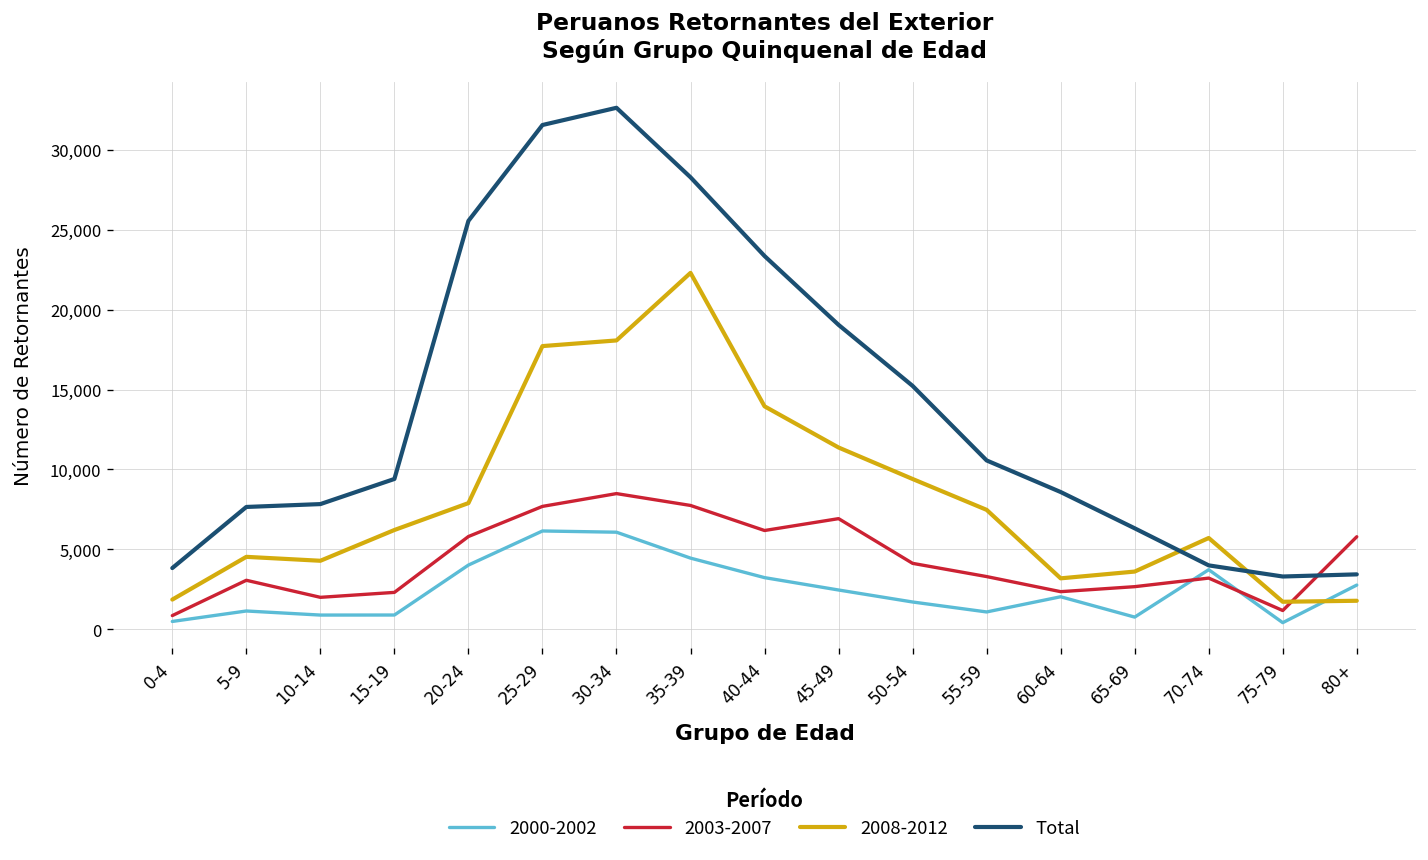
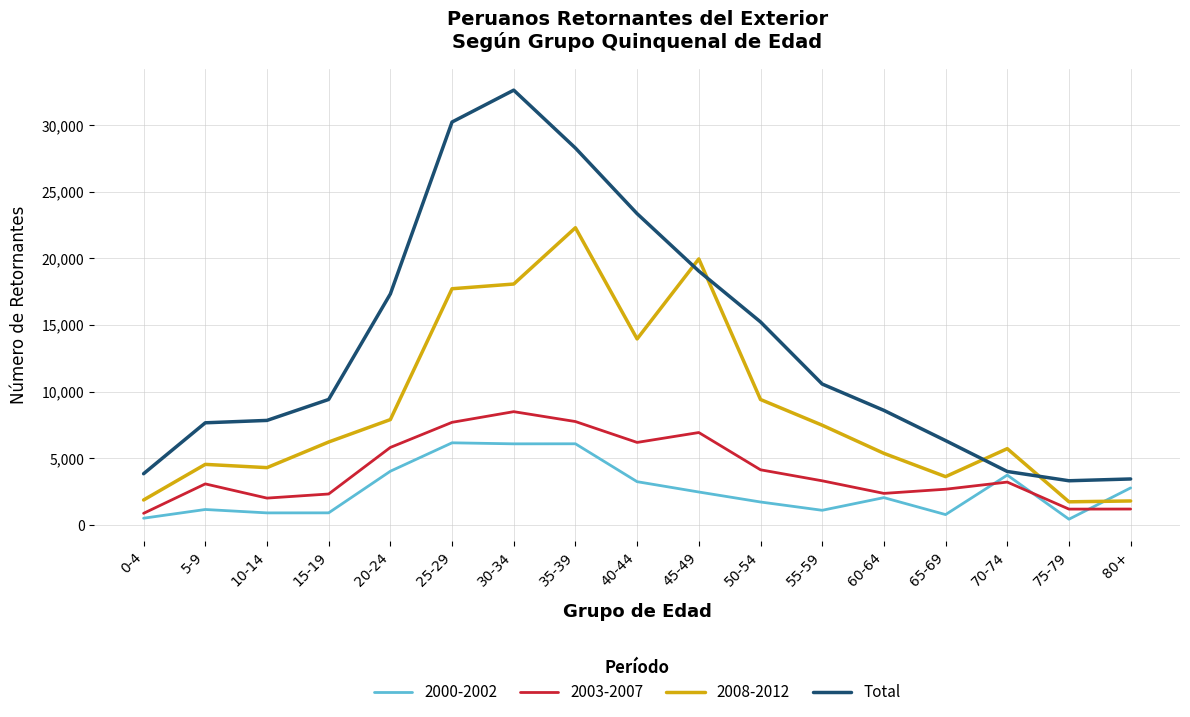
  {
    "2000-2002": {
      "0-4": "500",
      "5-9": "1,100",
      "10-14": "900",
      "15-19": "900",
      "20-24": "4,000",
      "25-29": "6,100",
      "30-34": "6,100",
-     "35-39": "4,500",
+     "35-39": "6,100",
      "40-44": "3,200",
      "45-49": "2,500",
      "50-54": "1,700",
      "55-59": "1,100",
      "60-64": "2,000",
      "65-69": "800",
      "70-74": "3,700",
      "75-79": "400",
      "80+": "2,800"
    },
    "2003-2007": {
      "0-4": "900",
      "5-9": "3,100",
      "10-14": "2,000",
      "15-19": "2,300",
      "20-24": "5,800",
      "25-29": "7,700",
      "30-34": "8,500",
      "35-39": "7,700",
      "40-44": "6,200",
      "45-49": "6,900",
      "50-54": "4,100",
      "55-59": "3,300",
      "60-64": "2,400",
      "65-69": "2,700",
      "70-74": "3,200",
      "75-79": "1,200",
-     "80+": "5,800"
+     "80+": "1,200"
    },
    "2008-2012": {
      "0-4": "1,900",
      "5-9": "4,500",
      "10-14": "4,300",
      "15-19": "6,200",
      "20-24": "7,900",
      "25-29": "17,700",
      "30-34": "18,100",
      "35-39": "22,300",
      "40-44": "13,900",
-     "45-49": "11,400",
+     "45-49": "20,000",
      "50-54": "9,400",
      "55-59": "7,500",
-     "60-64": "3,200",
+     "60-64": "5,400",
      "65-69": "3,600",
      "70-74": "5,700",
      "75-79": "1,700",
      "80+": "1,800"
    },
    "Total": {
      "0-4": "3,800",
      "5-9": "7,700",
      "10-14": "7,800",
      "15-19": "9,400",
-     "20-24": "25,600",
-     "25-29": "31,600",
+     "20-24": "17,300",
+     "25-29": "30,200",
      "30-34": "32,600",
      "35-39": "28,300",
      "40-44": "23,400",
      "45-49": "19,000",
      "50-54": "15,200",
      "55-59": "10,600",
      "60-64": "8,600",
      "65-69": "6,300",
      "70-74": "4,000",
      "75-79": "3,300",
      "80+": "3,400"
    }
  }
